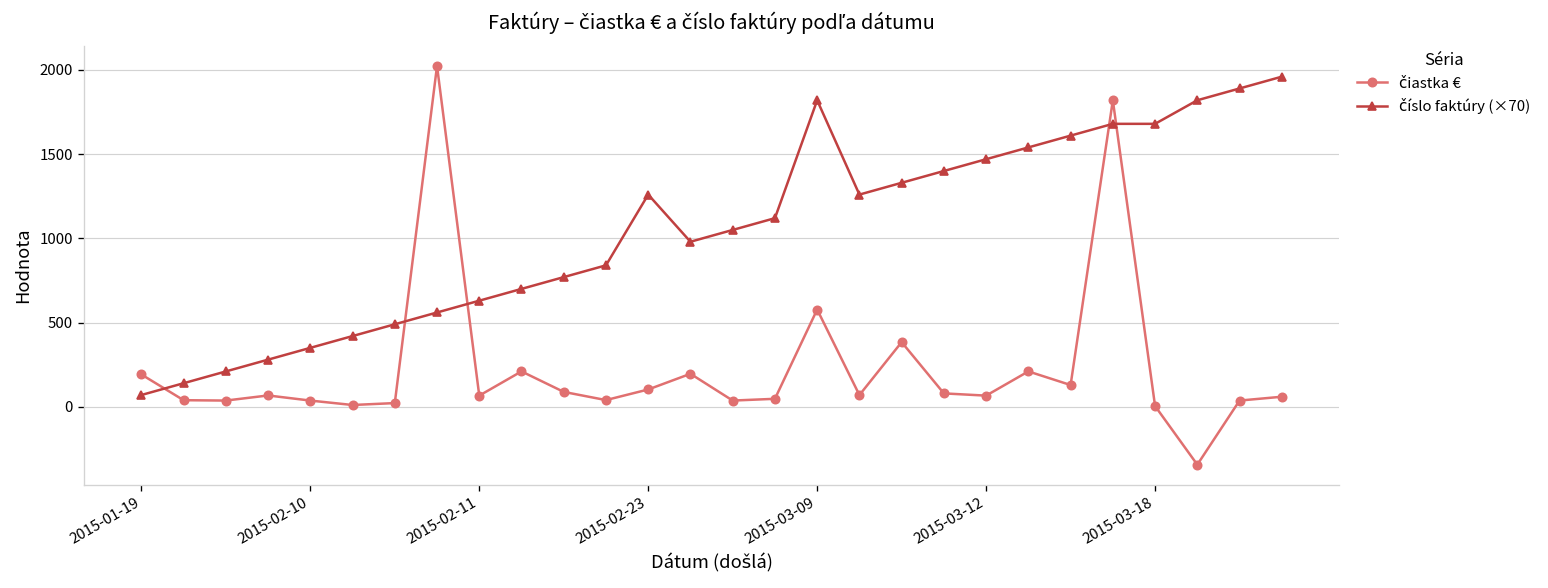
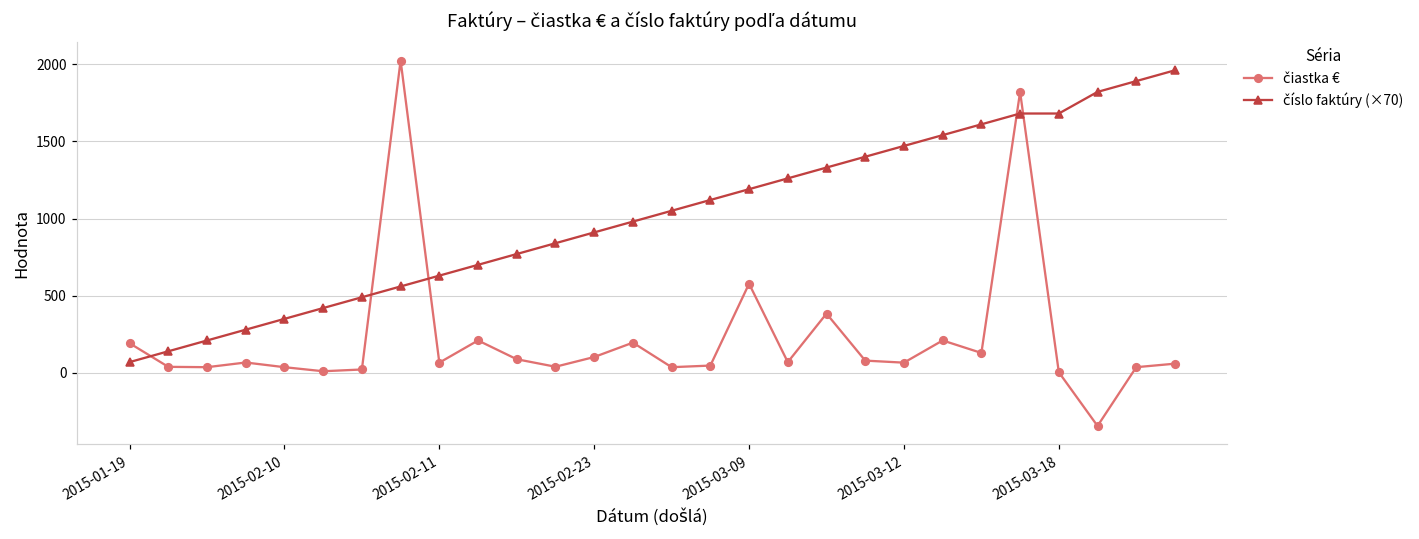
  {
    "čiastka €": {
      "2015-02-23": 100,
      "2015-03-09": 580,
      "2015-03-18": 0
    },
    "číslo faktúry (×70)": {
-     "2015-02-23": 1260,
-     "2015-03-09": 1820,
+     "2015-02-23": 910,
+     "2015-03-09": 1190,
      "2015-03-18": 1680
    }
  }
